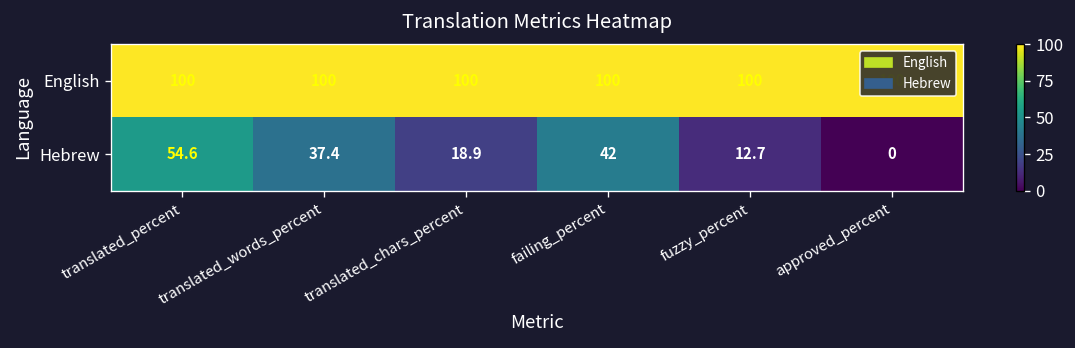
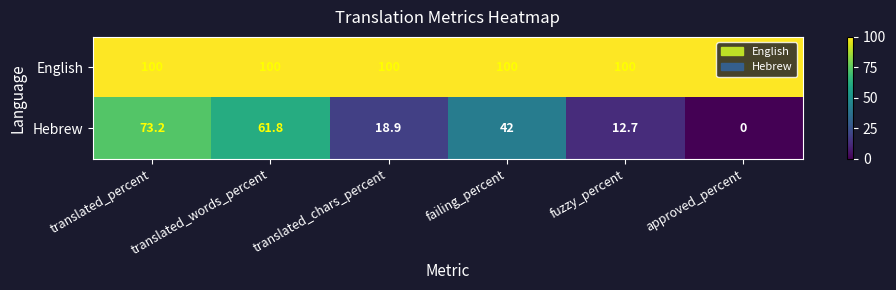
  {
    "Hebrew": {
-     "translated_percent": 54.6,
-     "translated_words_percent": 37.4,
+     "translated_percent": 73.2,
+     "translated_words_percent": 61.8,
      "translated_chars_percent": 18.9,
      "failing_percent": 42,
      "fuzzy_percent": 12.7,
      "approved_percent": 0
    }
  }
